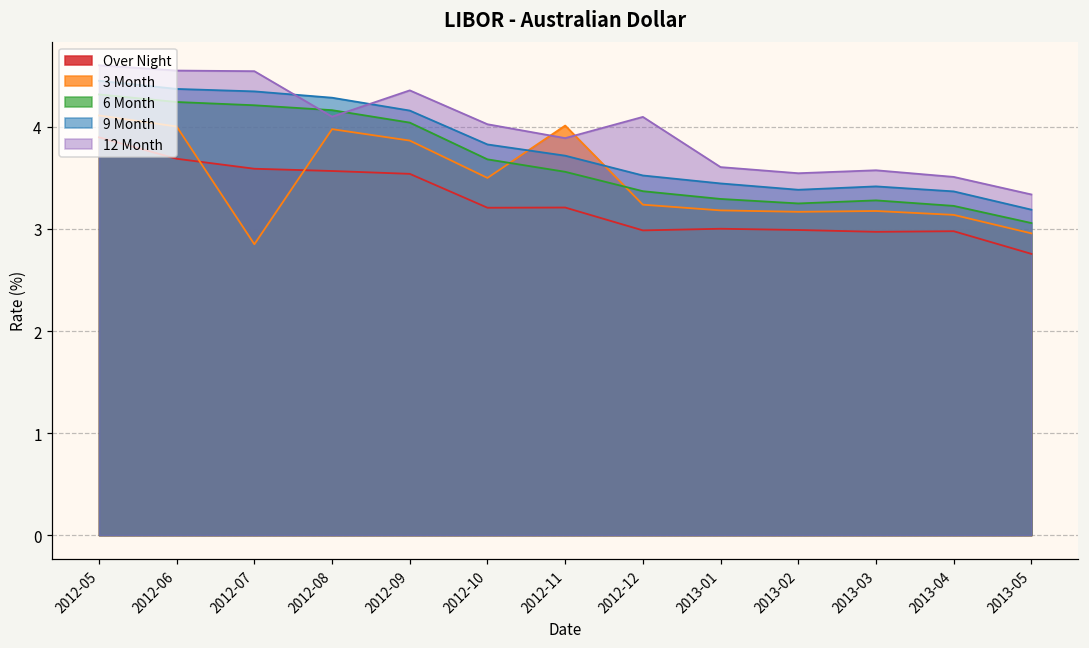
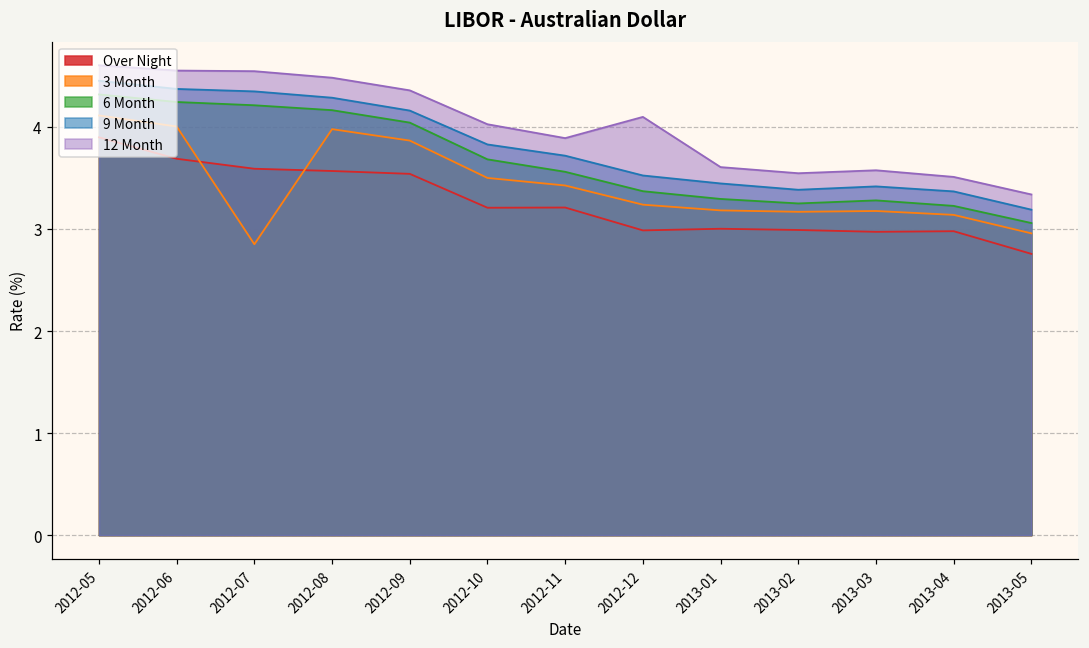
  {
    "Over Night": {
      "2012-06": 3.7,
      "2012-07": 3.6,
      "2012-08": 3.6,
      "2012-09": 3.5,
      "2012-10": 3.2,
      "2012-11": 3.2,
      "2012-12": 3.0,
      "2013-01": 3.0,
      "2013-02": 3.0,
      "2013-03": 3.0,
      "2013-04": 3.0,
      "2013-05": 2.8
    },
    "3 Month": {
      "2012-07": 2.9,
      "2012-08": 4.0,
      "2012-09": 3.9,
      "2012-10": 3.5,
-     "2012-11": 4.0,
+     "2012-11": 3.4,
      "2012-12": 3.2,
      "2013-01": 3.2,
      "2013-02": 3.2,
      "2013-03": 3.2,
      "2013-04": 3.1,
      "2013-05": 3.0
    },
    "6 Month": {
      "2012-07": 4.2,
      "2012-08": 4.2,
      "2012-09": 4.0,
      "2012-10": 3.7,
      "2012-11": 3.6,
      "2012-12": 3.4,
      "2013-01": 3.3,
      "2013-02": 3.3,
      "2013-03": 3.3,
      "2013-04": 3.2,
      "2013-05": 3.1
    },
    "9 Month": {
      "2012-07": 4.3,
      "2012-08": 4.3,
      "2012-09": 4.2,
      "2012-10": 3.8,
      "2012-11": 3.7,
      "2012-12": 3.5,
      "2013-01": 3.4,
      "2013-02": 3.4,
      "2013-03": 3.4,
      "2013-04": 3.4,
      "2013-05": 3.2
    },
    "12 Month": {
      "2012-07": 4.5,
-     "2012-08": 4.1,
+     "2012-08": 4.5,
      "2012-09": 4.4,
      "2012-10": 4.0,
      "2012-11": 3.9,
      "2012-12": 4.1,
      "2013-01": 3.6,
      "2013-02": 3.5,
      "2013-03": 3.6,
      "2013-04": 3.5,
      "2013-05": 3.3
    }
  }
